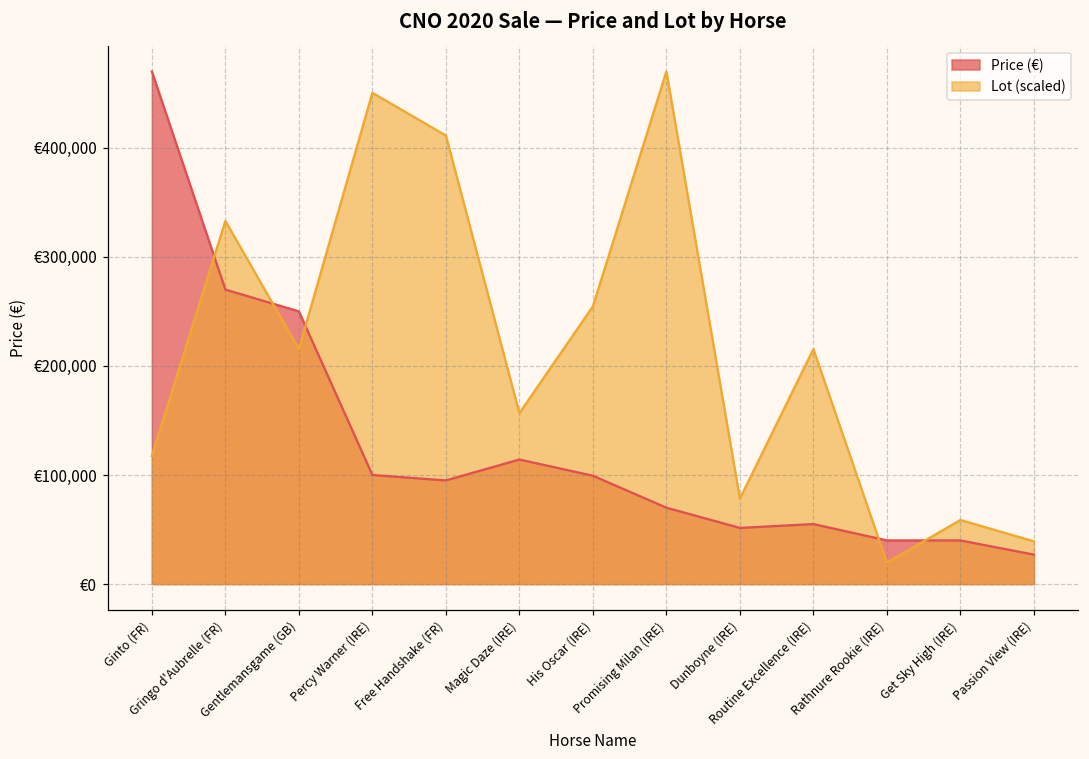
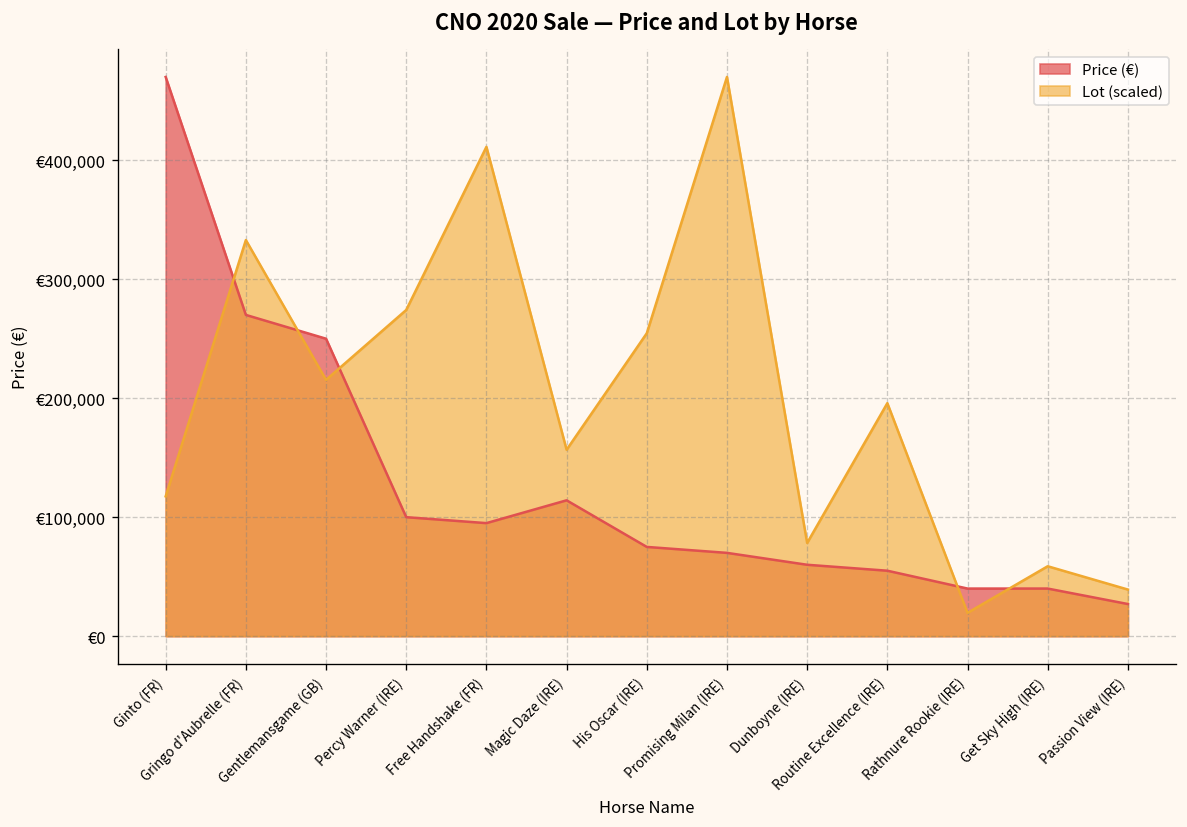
  {
    "Price (€)": {
      "Ginto (FR)": "€470,000",
      "Gringo d'Aubrelle (FR)": "€270,000",
      "Gentlemansgame (GB)": "€250,000",
      "Percy Warner (IRE)": "€100,000",
      "Free Handshake (FR)": "€100,000",
      "Magic Daze (IRE)": "€110,000",
-     "His Oscar (IRE)": "€100,000",
+     "His Oscar (IRE)": "€80,000",
      "Promising Milan (IRE)": "€70,000",
-     "Dunboyne (IRE)": "€50,000",
+     "Dunboyne (IRE)": "€60,000",
      "Routine Excellence (IRE)": "€60,000",
      "Rathnure Rookie (IRE)": "€40,000",
      "Get Sky High (IRE)": "€40,000",
      "Passion View (IRE)": "€30,000"
    },
    "Lot (scaled)": {
      "Ginto (FR)": "€120,000",
      "Gringo d'Aubrelle (FR)": "€330,000",
      "Gentlemansgame (GB)": "€220,000",
-     "Percy Warner (IRE)": "€450,000",
+     "Percy Warner (IRE)": "€270,000",
      "Free Handshake (FR)": "€410,000",
      "Magic Daze (IRE)": "€160,000",
      "His Oscar (IRE)": "€250,000",
      "Promising Milan (IRE)": "€470,000",
      "Dunboyne (IRE)": "€80,000",
-     "Routine Excellence (IRE)": "€220,000",
+     "Routine Excellence (IRE)": "€200,000",
      "Rathnure Rookie (IRE)": "€20,000",
      "Get Sky High (IRE)": "€60,000",
      "Passion View (IRE)": "€40,000"
    }
  }
